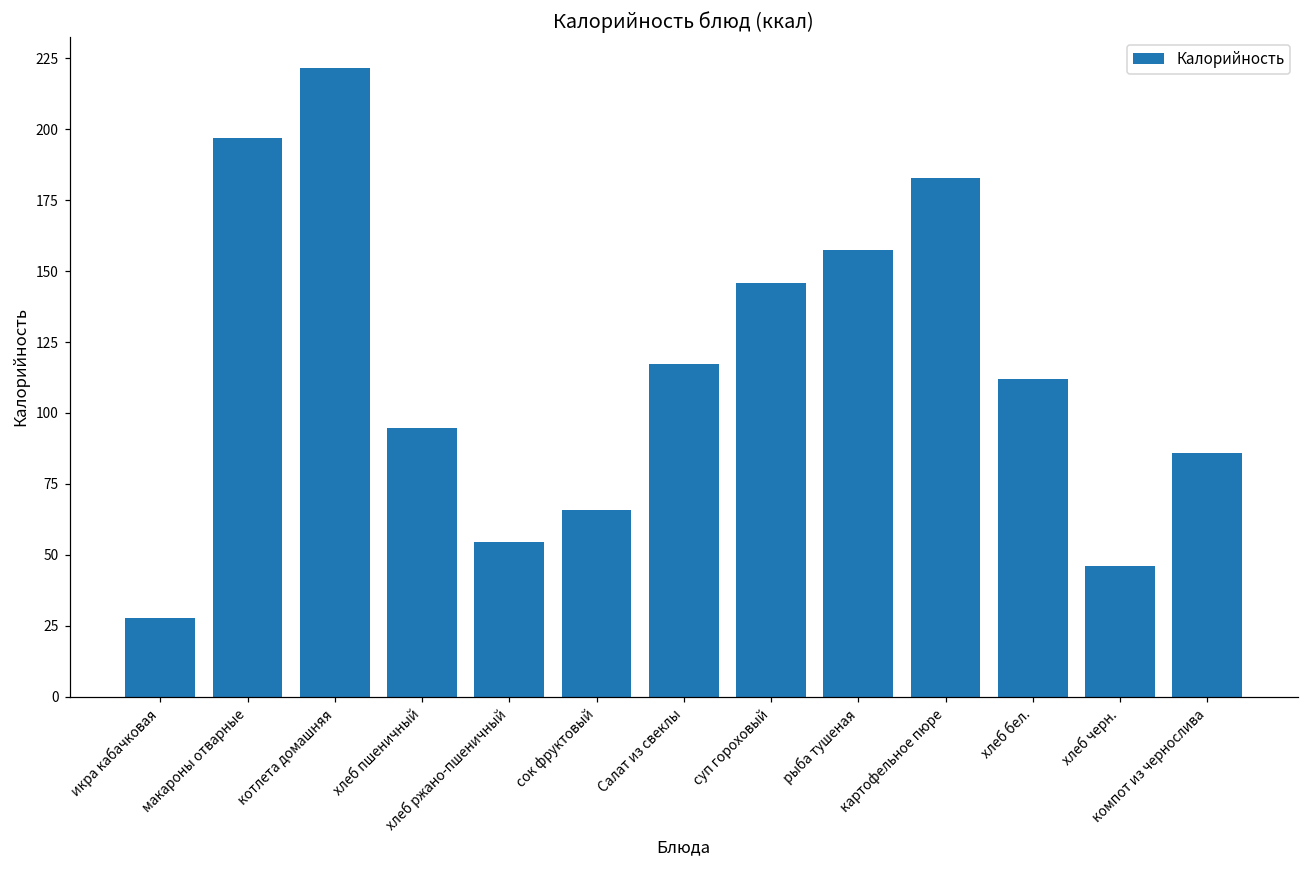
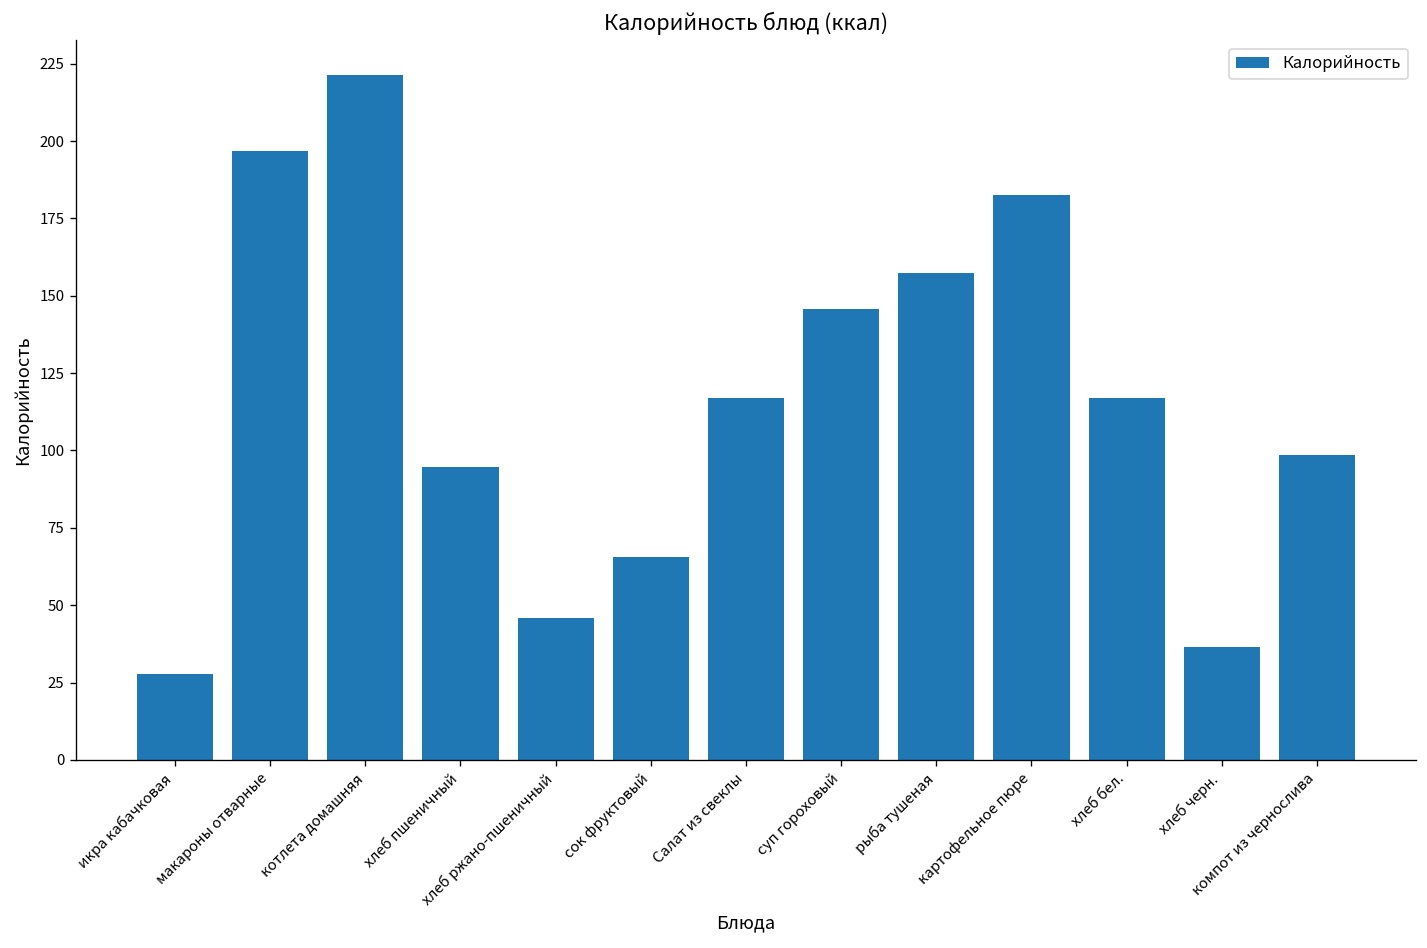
  {
    "икра кабачковая": 28,
    "макароны отварные": 197,
    "котлета домашняя": 222,
    "хлеб пшеничный": 95,
-   "хлеб ржано-пшеничный": 54,
+   "хлеб ржано-пшеничный": 46,
    "сок фруктовый": 66,
    "Салат из свеклы": 117,
    "суп гороховый": 146,
    "рыба тушеная": 158,
    "картофельное пюре": 183,
-   "хлеб бел.": 112,
-   "хлеб черн.": 46,
-   "компот из чернослива": 86
+   "хлеб бел.": 117,
+   "хлеб черн.": 36,
+   "компот из чернослива": 99
  }
